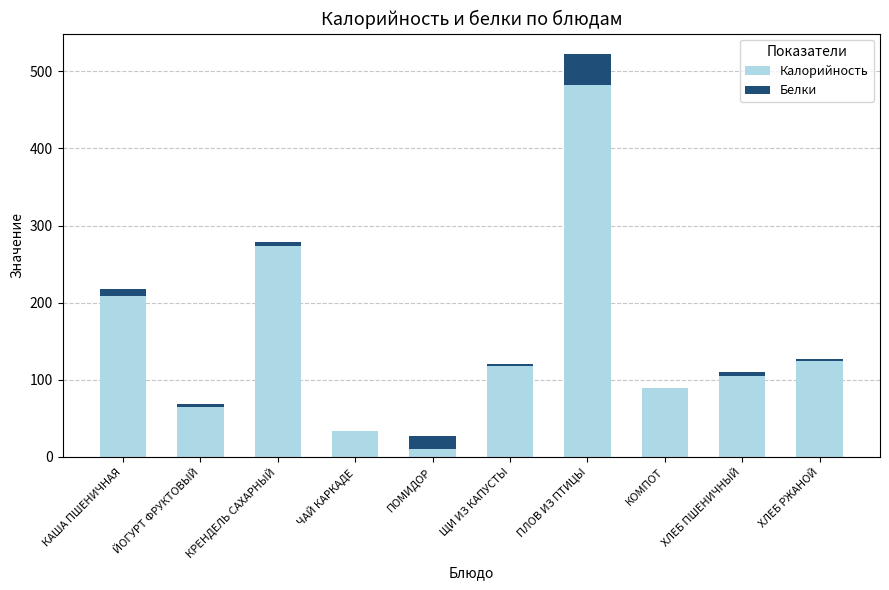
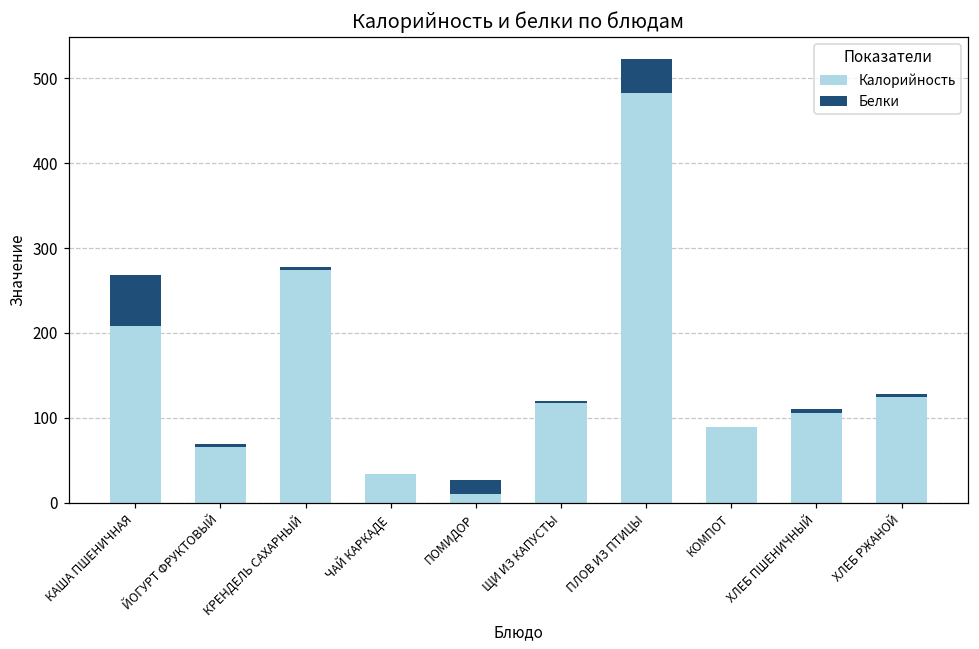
  {
    "Калорийность": {
      "КАША ПШЕНИЧНАЯ": 210,
      "ЙОГУРТ ФРУКТОВЫЙ": 70,
      "КРЕНДЕЛЬ САХАРНЫЙ": 270,
      "ЧАЙ КАРКАДЕ": 30,
      "ПОМИДОР": 10,
      "ЩИ ИЗ КАПУСТЫ": 120,
      "ПЛОВ ИЗ ПТИЦЫ": 480,
      "КОМПОТ": 90,
      "ХЛЕБ ПШЕНИЧНЫЙ": 110,
      "ХЛЕБ РЖАНОЙ": 120
    },
    "Белки": {
-     "КАША ПШЕНИЧНАЯ": 10,
+     "КАША ПШЕНИЧНАЯ": 60,
      "ЙОГУРТ ФРУКТОВЫЙ": 0,
      "КРЕНДЕЛЬ САХАРНЫЙ": 0,
      "ПОМИДОР": 20,
      "ПЛОВ ИЗ ПТИЦЫ": 40,
      "ХЛЕБ ПШЕНИЧНЫЙ": 0
    }
  }
